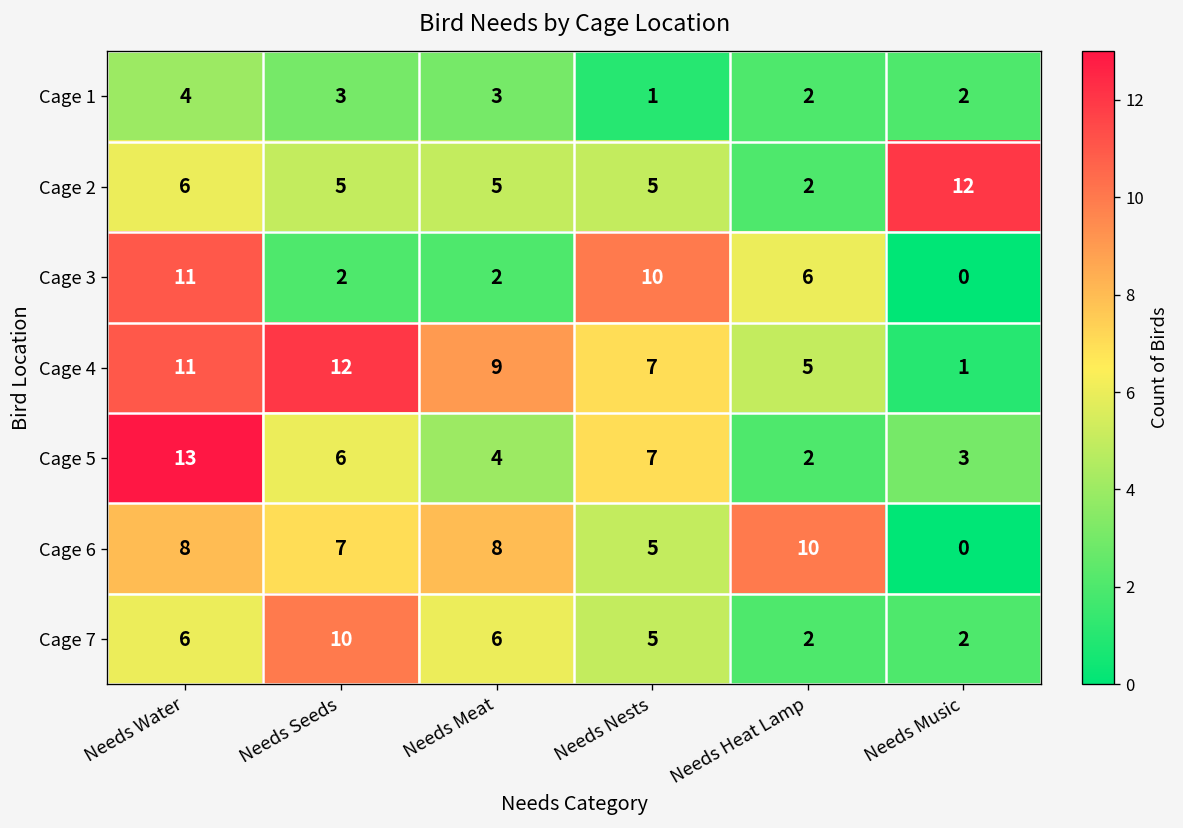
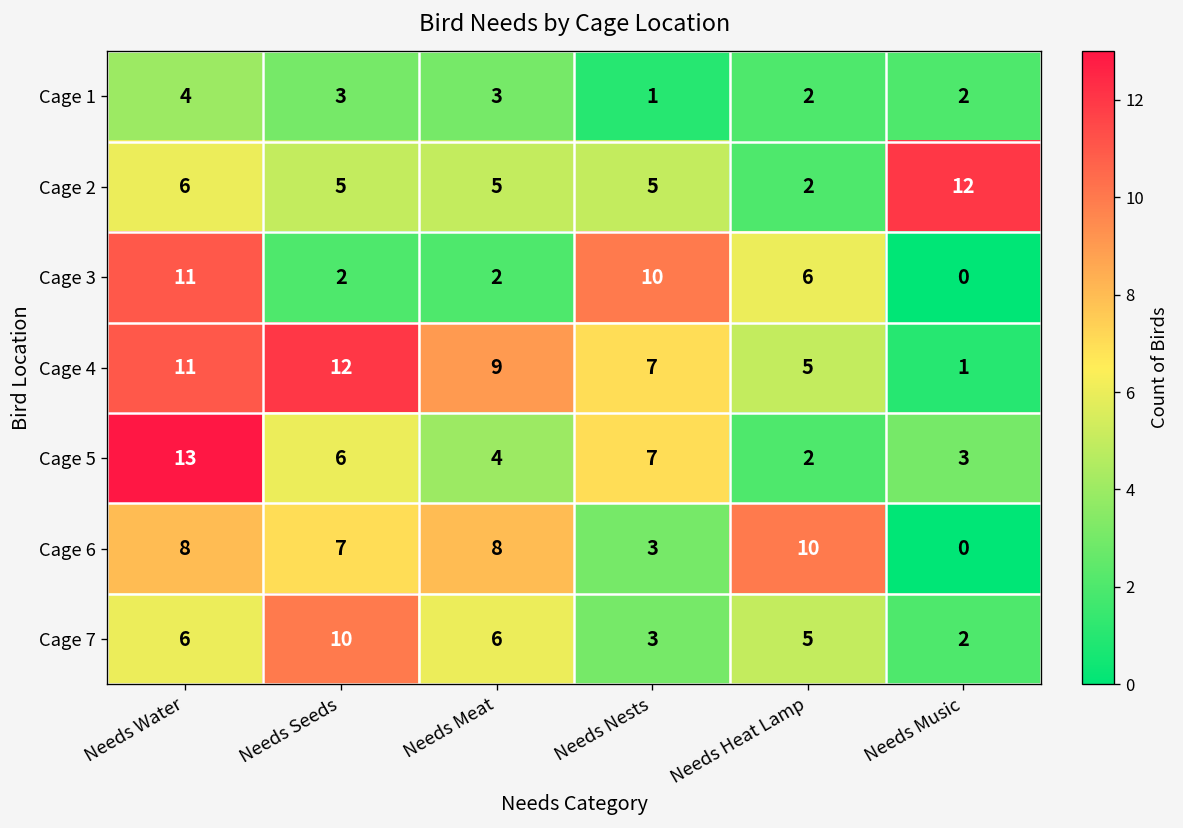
  {
    "Cage 1": {
      "Needs Water": 4,
      "Needs Seeds": 3,
      "Needs Meat": 3,
      "Needs Nests": 1,
      "Needs Heat Lamp": 2,
      "Needs Music": 2
    },
    "Cage 2": {
      "Needs Water": 6,
      "Needs Seeds": 5,
      "Needs Meat": 5,
      "Needs Nests": 5,
      "Needs Heat Lamp": 2,
      "Needs Music": 12
    },
    "Cage 3": {
      "Needs Water": 11,
      "Needs Seeds": 2,
      "Needs Meat": 2,
      "Needs Nests": 10,
      "Needs Heat Lamp": 6,
      "Needs Music": 0
    },
    "Cage 4": {
      "Needs Water": 11,
      "Needs Seeds": 12,
      "Needs Meat": 9,
      "Needs Nests": 7,
      "Needs Heat Lamp": 5,
      "Needs Music": 1
    },
    "Cage 5": {
      "Needs Water": 13,
      "Needs Seeds": 6,
      "Needs Meat": 4,
      "Needs Nests": 7,
      "Needs Heat Lamp": 2,
      "Needs Music": 3
    },
    "Cage 6": {
      "Needs Water": 8,
      "Needs Seeds": 7,
      "Needs Meat": 8,
-     "Needs Nests": 5,
+     "Needs Nests": 3,
      "Needs Heat Lamp": 10,
      "Needs Music": 0
    },
    "Cage 7": {
      "Needs Water": 6,
      "Needs Seeds": 10,
      "Needs Meat": 6,
-     "Needs Nests": 5,
-     "Needs Heat Lamp": 2,
+     "Needs Nests": 3,
+     "Needs Heat Lamp": 5,
      "Needs Music": 2
    }
  }
